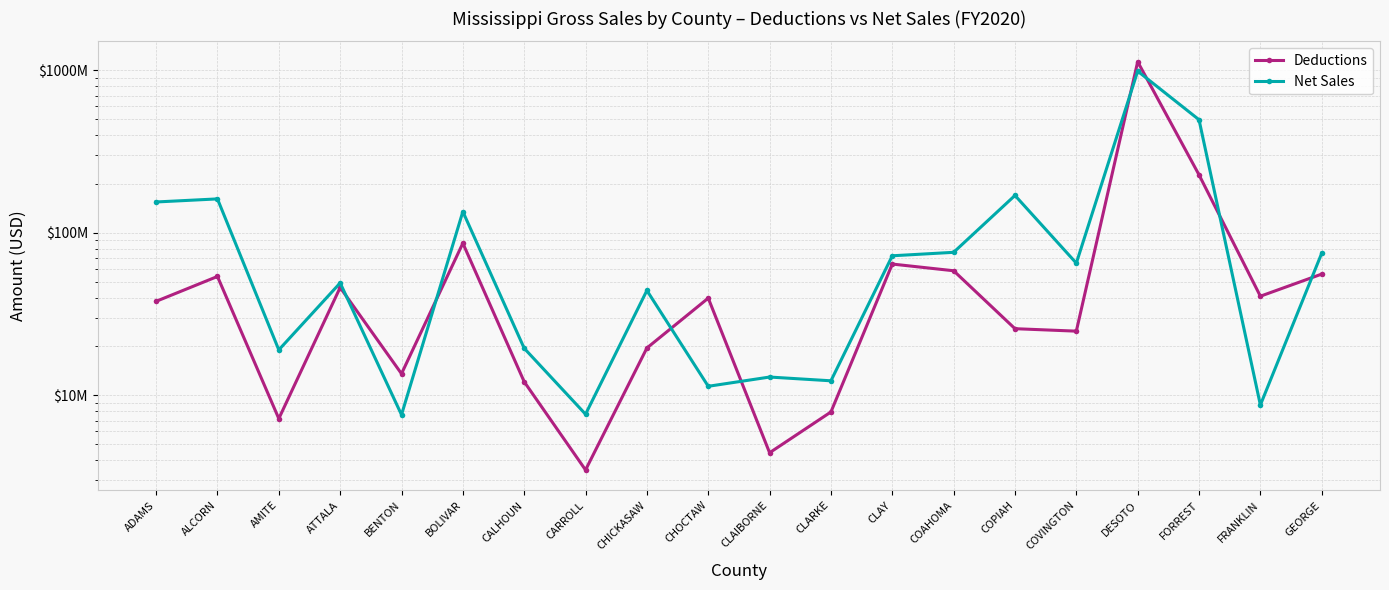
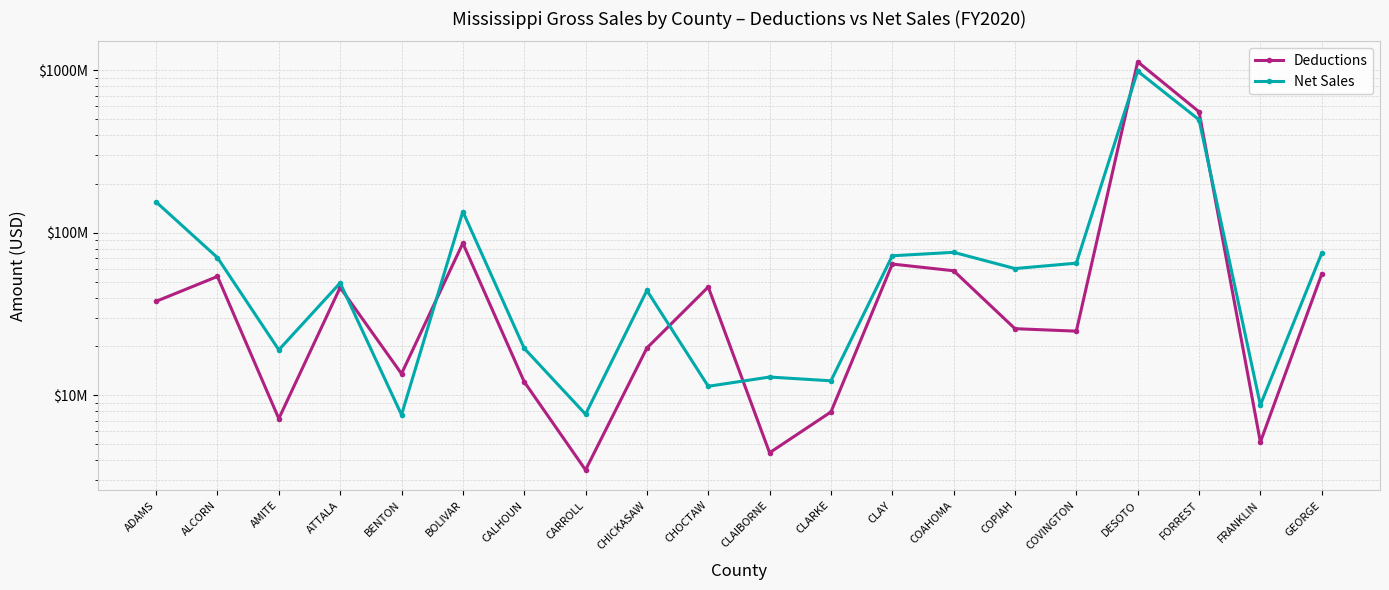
  {
    "Deductions": {
      "ADAMS": "$38000000",
      "ALCORN": "$54000000",
      "AMITE": "$7000000",
      "ATTALA": "$46000000",
      "BENTON": "$14000000",
      "BOLIVAR": "$90000000",
      "CALHOUN": "$12000000",
      "CARROLL": "$3500000",
      "CHICKASAW": "$20000000",
-     "CHOCTAW": "$40000000",
+     "CHOCTAW": "$46000000",
      "CLAIBORNE": "$4400000",
      "CLARKE": "$8000000",
      "CLAY": "$64000000",
      "COAHOMA": "$58000000",
      "COPIAH": "$26000000",
      "COVINGTON": "$25000000",
      "DESOTO": "$1100000000",
-     "FORREST": "$230000000",
-     "FRANKLIN": "$41000000",
+     "FORREST": "$560000000",
+     "FRANKLIN": "$5200000",
      "GEORGE": "$56000000"
    },
    "Net Sales": {
      "ADAMS": "$150000000",
-     "ALCORN": "$160000000",
+     "ALCORN": "$70000000",
      "AMITE": "$19000000",
      "ATTALA": "$49000000",
      "BENTON": "$8000000",
      "BOLIVAR": "$140000000",
      "CALHOUN": "$19000000",
      "CARROLL": "$8000000",
      "CHICKASAW": "$44000000",
      "CHOCTAW": "$11000000",
      "CLAIBORNE": "$13000000",
      "CLARKE": "$12000000",
      "CLAY": "$70000000",
      "COAHOMA": "$80000000",
-     "COPIAH": "$170000000",
+     "COPIAH": "$60000000",
      "COVINGTON": "$65000000",
      "DESOTO": "$1000000000",
      "FORREST": "$500000000",
      "FRANKLIN": "$9000000",
      "GEORGE": "$70000000"
    }
  }
